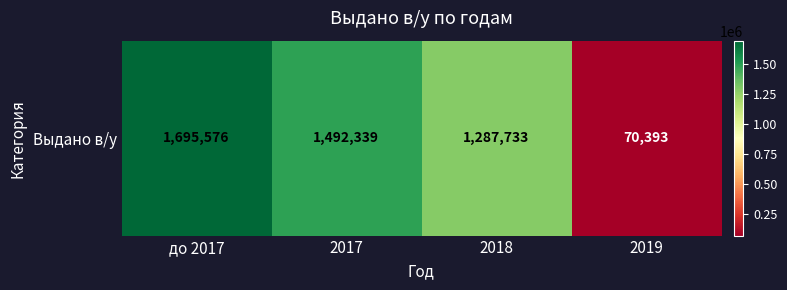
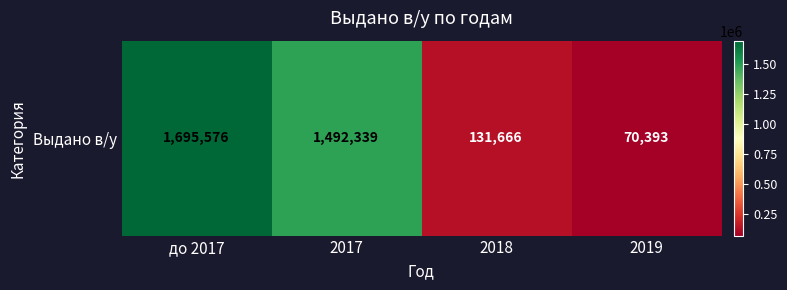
  {
    "Выдано в/у": {
      "до 2017": "1,695,576",
      "2017": "1,492,339",
-     "2018": "1,287,733",
+     "2018": "131,666",
      "2019": "70,393"
    }
  }
